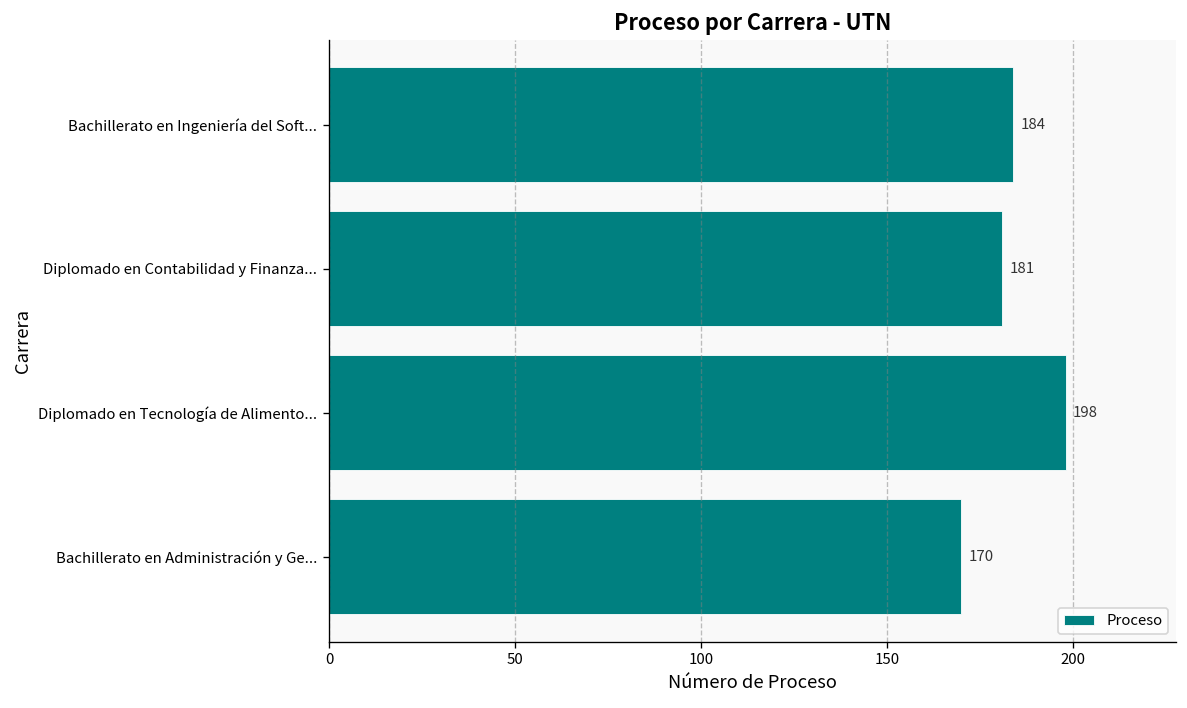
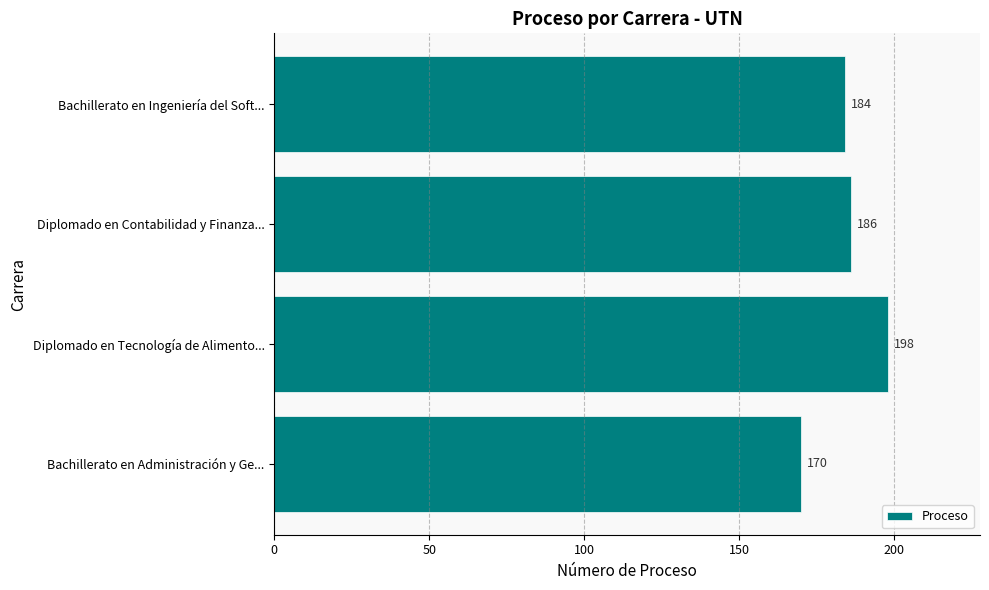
  {
    "Bachillerato en Ingeniería del Soft...": 184,
-   "Diplomado en Contabilidad y Finanza...": 181,
+   "Diplomado en Contabilidad y Finanza...": 186,
    "Diplomado en Tecnología de Alimento...": 198,
    "Bachillerato en Administración y Ge...": 170
  }
